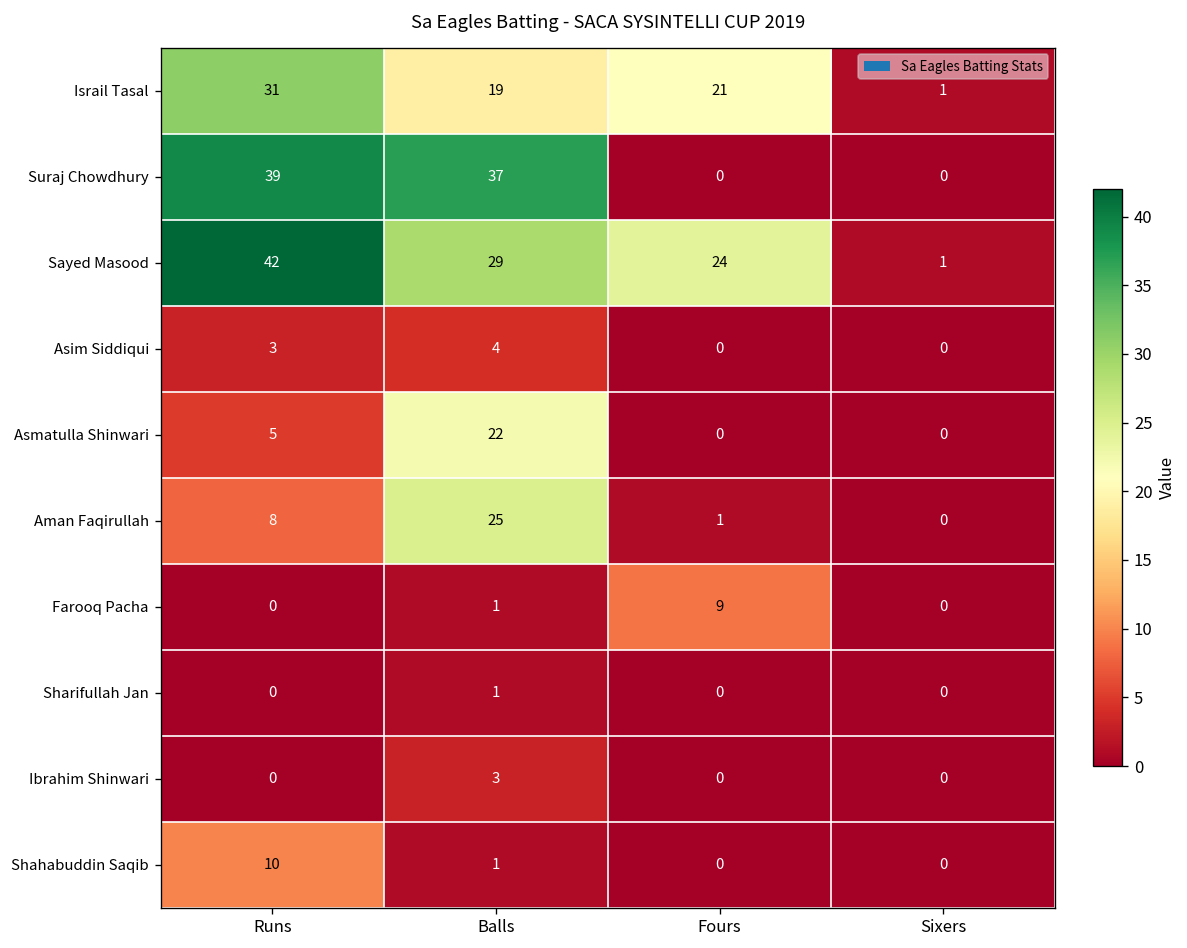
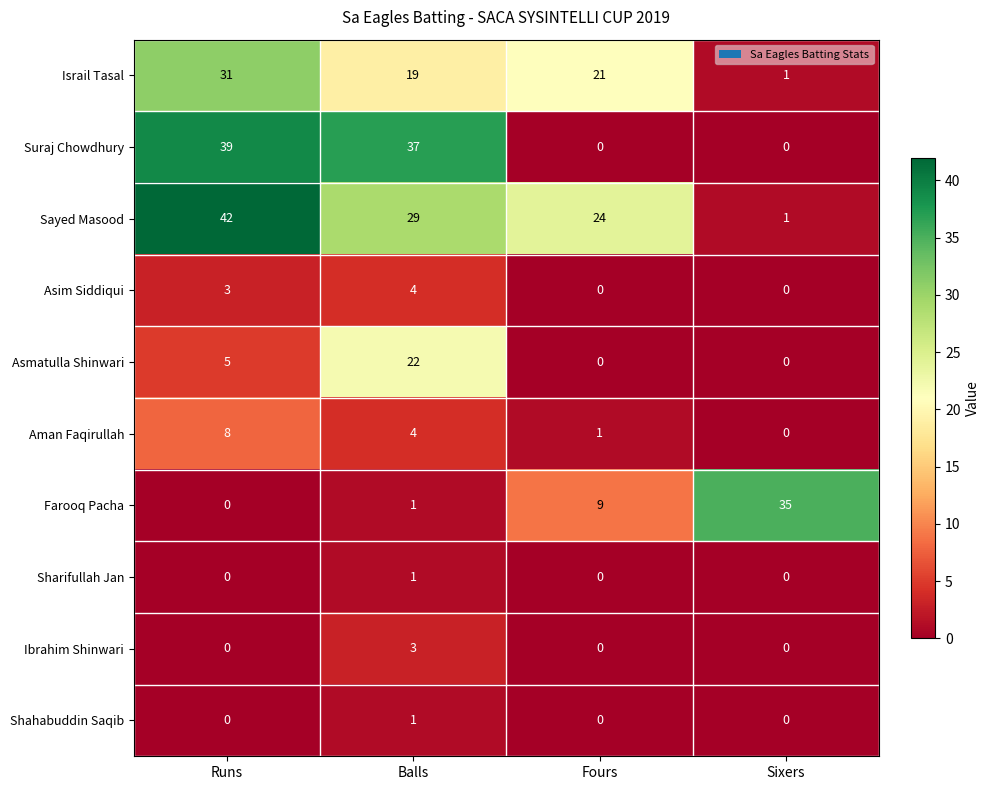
  {
    "Israil Tasal": {
      "Runs": 31,
      "Balls": 19,
      "Fours": 21,
      "Sixers": 1
    },
    "Suraj Chowdhury": {
      "Runs": 39,
      "Balls": 37,
      "Fours": 0,
      "Sixers": 0
    },
    "Sayed Masood": {
      "Runs": 42,
      "Balls": 29,
      "Fours": 24,
      "Sixers": 1
    },
    "Asim Siddiqui": {
      "Runs": 3,
      "Balls": 4,
      "Fours": 0,
      "Sixers": 0
    },
    "Asmatulla Shinwari": {
      "Runs": 5,
      "Balls": 22,
      "Fours": 0,
      "Sixers": 0
    },
    "Aman Faqirullah": {
      "Runs": 8,
-     "Balls": 25,
+     "Balls": 4,
      "Fours": 1,
      "Sixers": 0
    },
    "Farooq Pacha": {
      "Runs": 0,
      "Balls": 1,
      "Fours": 9,
-     "Sixers": 0
+     "Sixers": 35
    },
    "Sharifullah Jan": {
      "Runs": 0,
      "Balls": 1,
      "Fours": 0,
      "Sixers": 0
    },
    "Ibrahim Shinwari": {
      "Runs": 0,
      "Balls": 3,
      "Fours": 0,
      "Sixers": 0
    },
    "Shahabuddin Saqib": {
-     "Runs": 10,
+     "Runs": 0,
      "Balls": 1,
      "Fours": 0,
      "Sixers": 0
    }
  }
